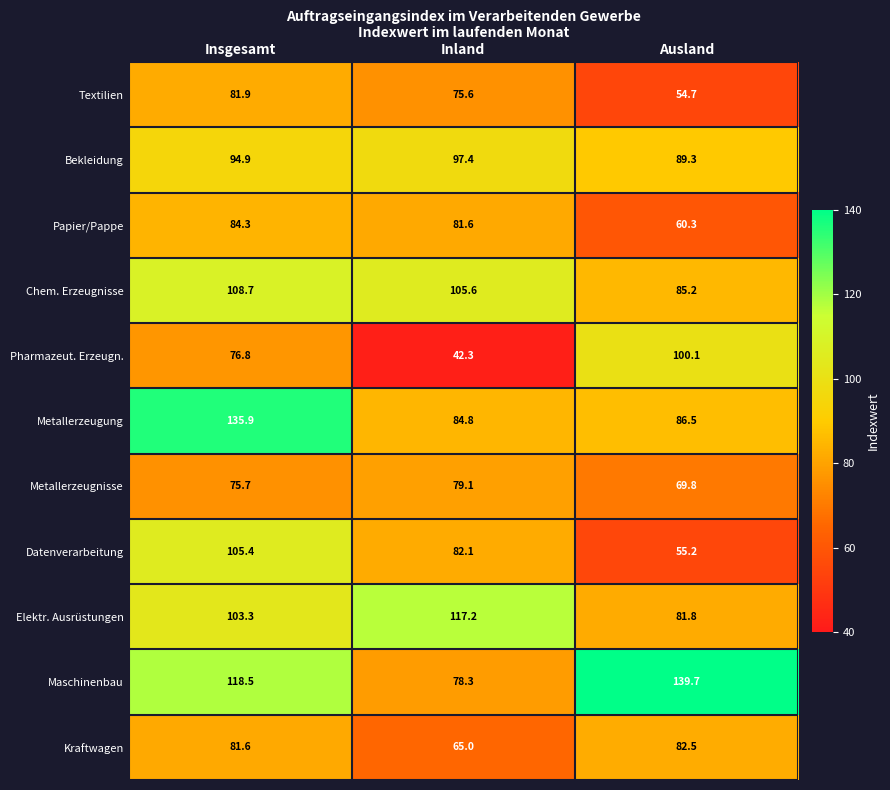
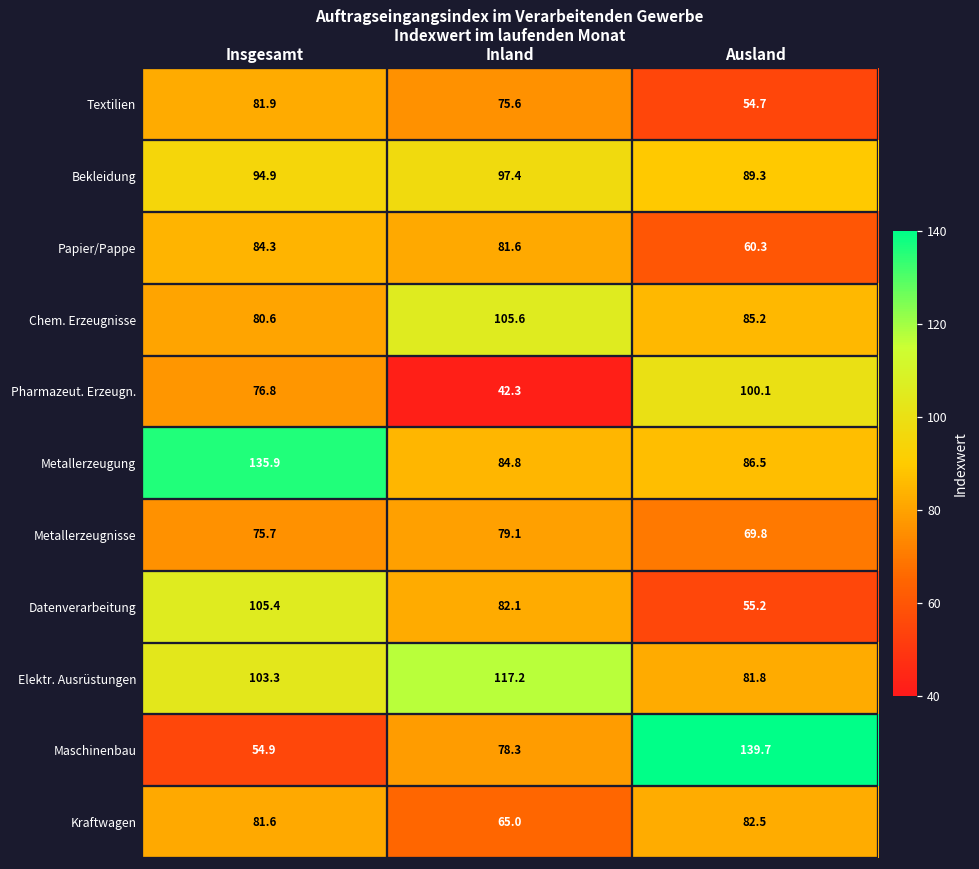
  {
    "Textilien": {
      "Insgesamt": 81.9,
      "Inland": 75.6,
      "Ausland": 54.7
    },
    "Bekleidung": {
      "Insgesamt": 94.9,
      "Inland": 97.4,
      "Ausland": 89.3
    },
    "Papier/Pappe": {
      "Insgesamt": 84.3,
      "Inland": 81.6,
      "Ausland": 60.3
    },
    "Chem. Erzeugnisse": {
-     "Insgesamt": 108.7,
+     "Insgesamt": 80.6,
      "Inland": 105.6,
      "Ausland": 85.2
    },
    "Pharmazeut. Erzeugn.": {
      "Insgesamt": 76.8,
      "Inland": 42.3,
      "Ausland": 100.1
    },
    "Metallerzeugung": {
      "Insgesamt": 135.9,
      "Inland": 84.8,
      "Ausland": 86.5
    },
    "Metallerzeugnisse": {
      "Insgesamt": 75.7,
      "Inland": 79.1,
      "Ausland": 69.8
    },
    "Datenverarbeitung": {
      "Insgesamt": 105.4,
      "Inland": 82.1,
      "Ausland": 55.2
    },
    "Elektr. Ausrüstungen": {
      "Insgesamt": 103.3,
      "Inland": 117.2,
      "Ausland": 81.8
    },
    "Maschinenbau": {
-     "Insgesamt": 118.5,
+     "Insgesamt": 54.9,
      "Inland": 78.3,
      "Ausland": 139.7
    },
    "Kraftwagen": {
      "Insgesamt": 81.6,
      "Inland": 65.0,
      "Ausland": 82.5
    }
  }
